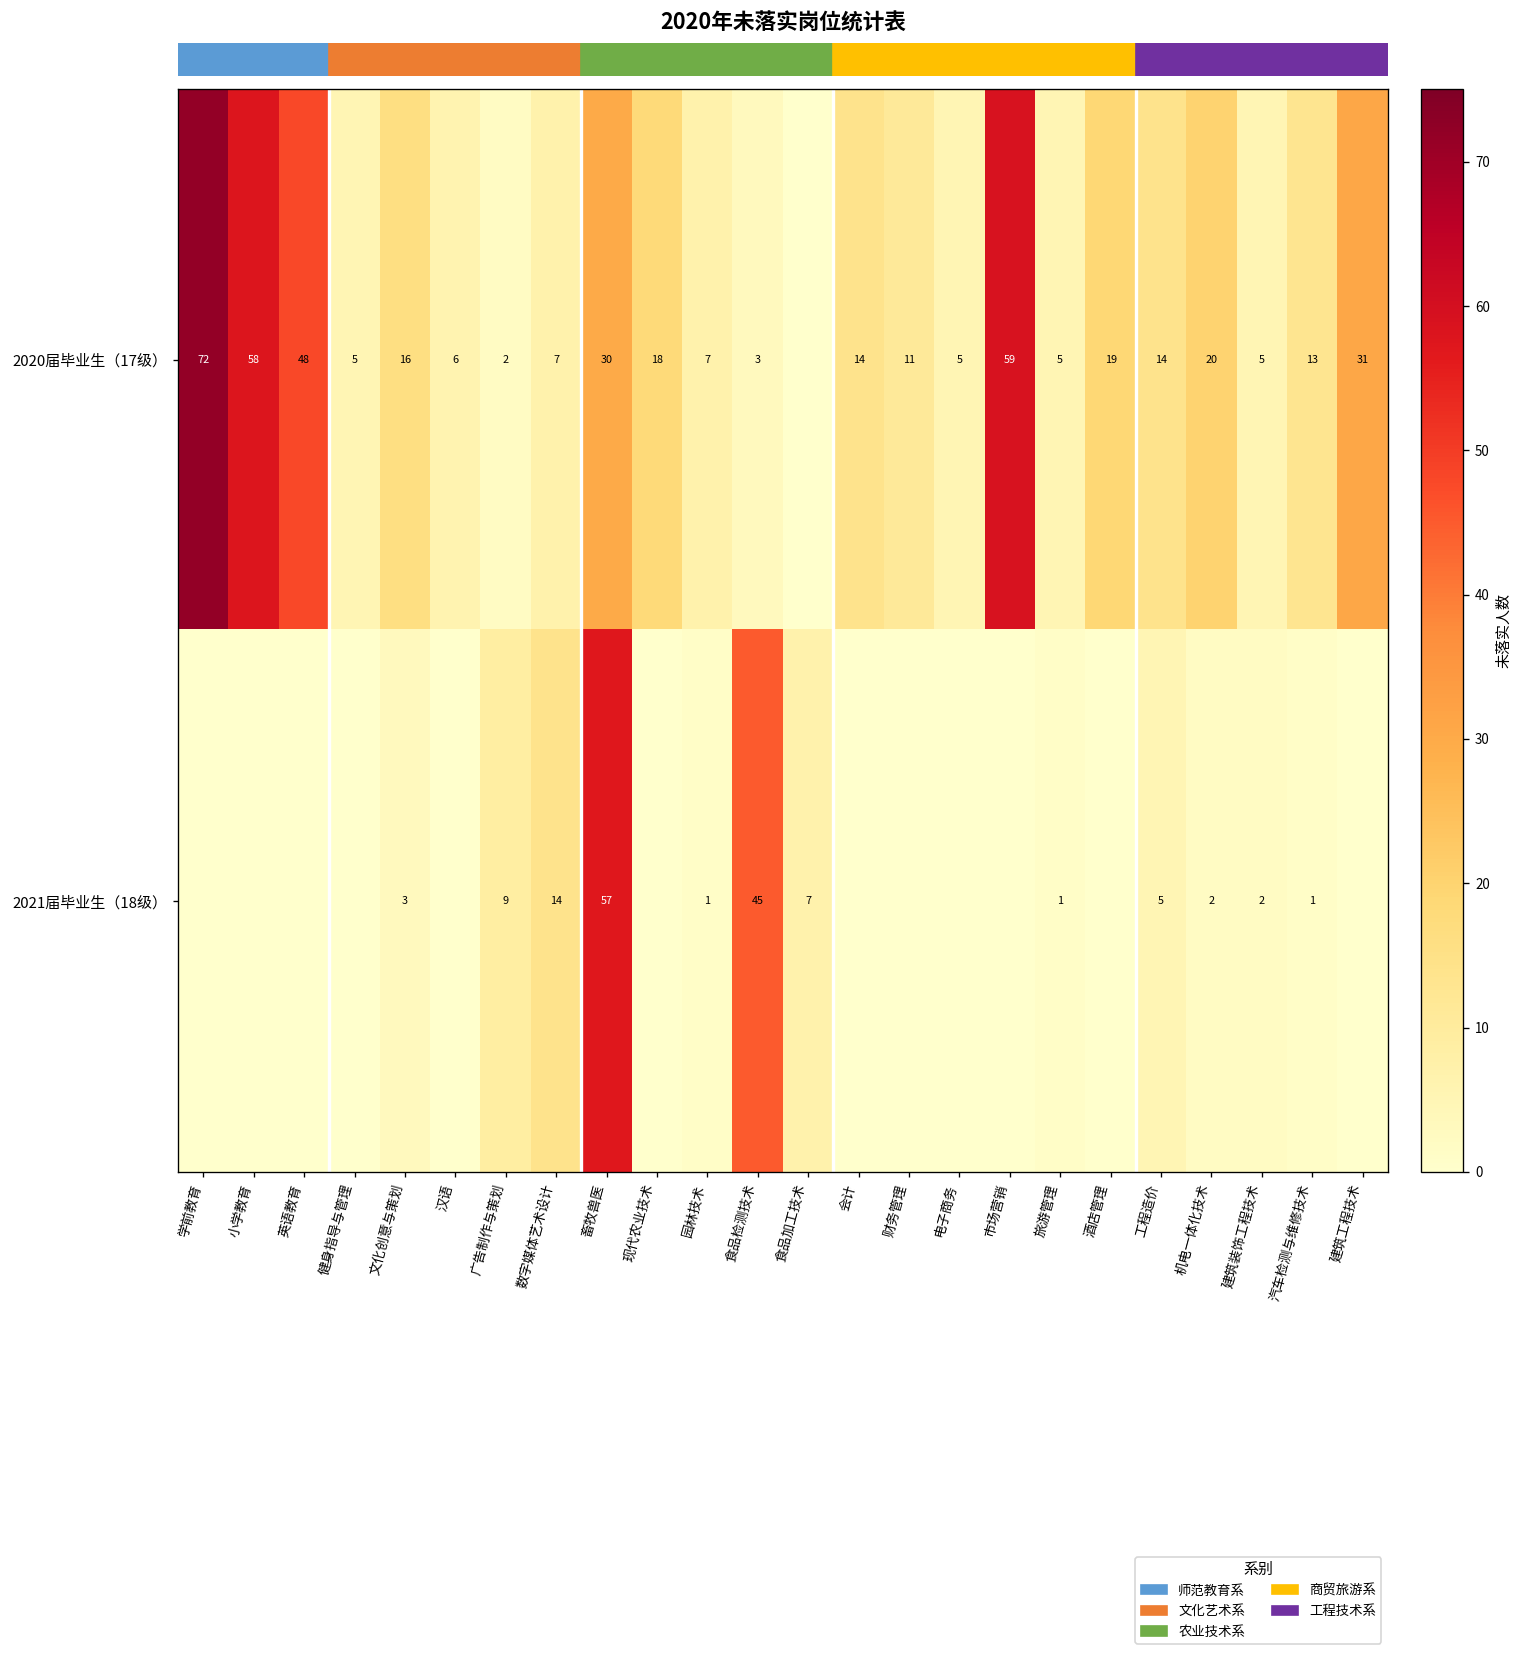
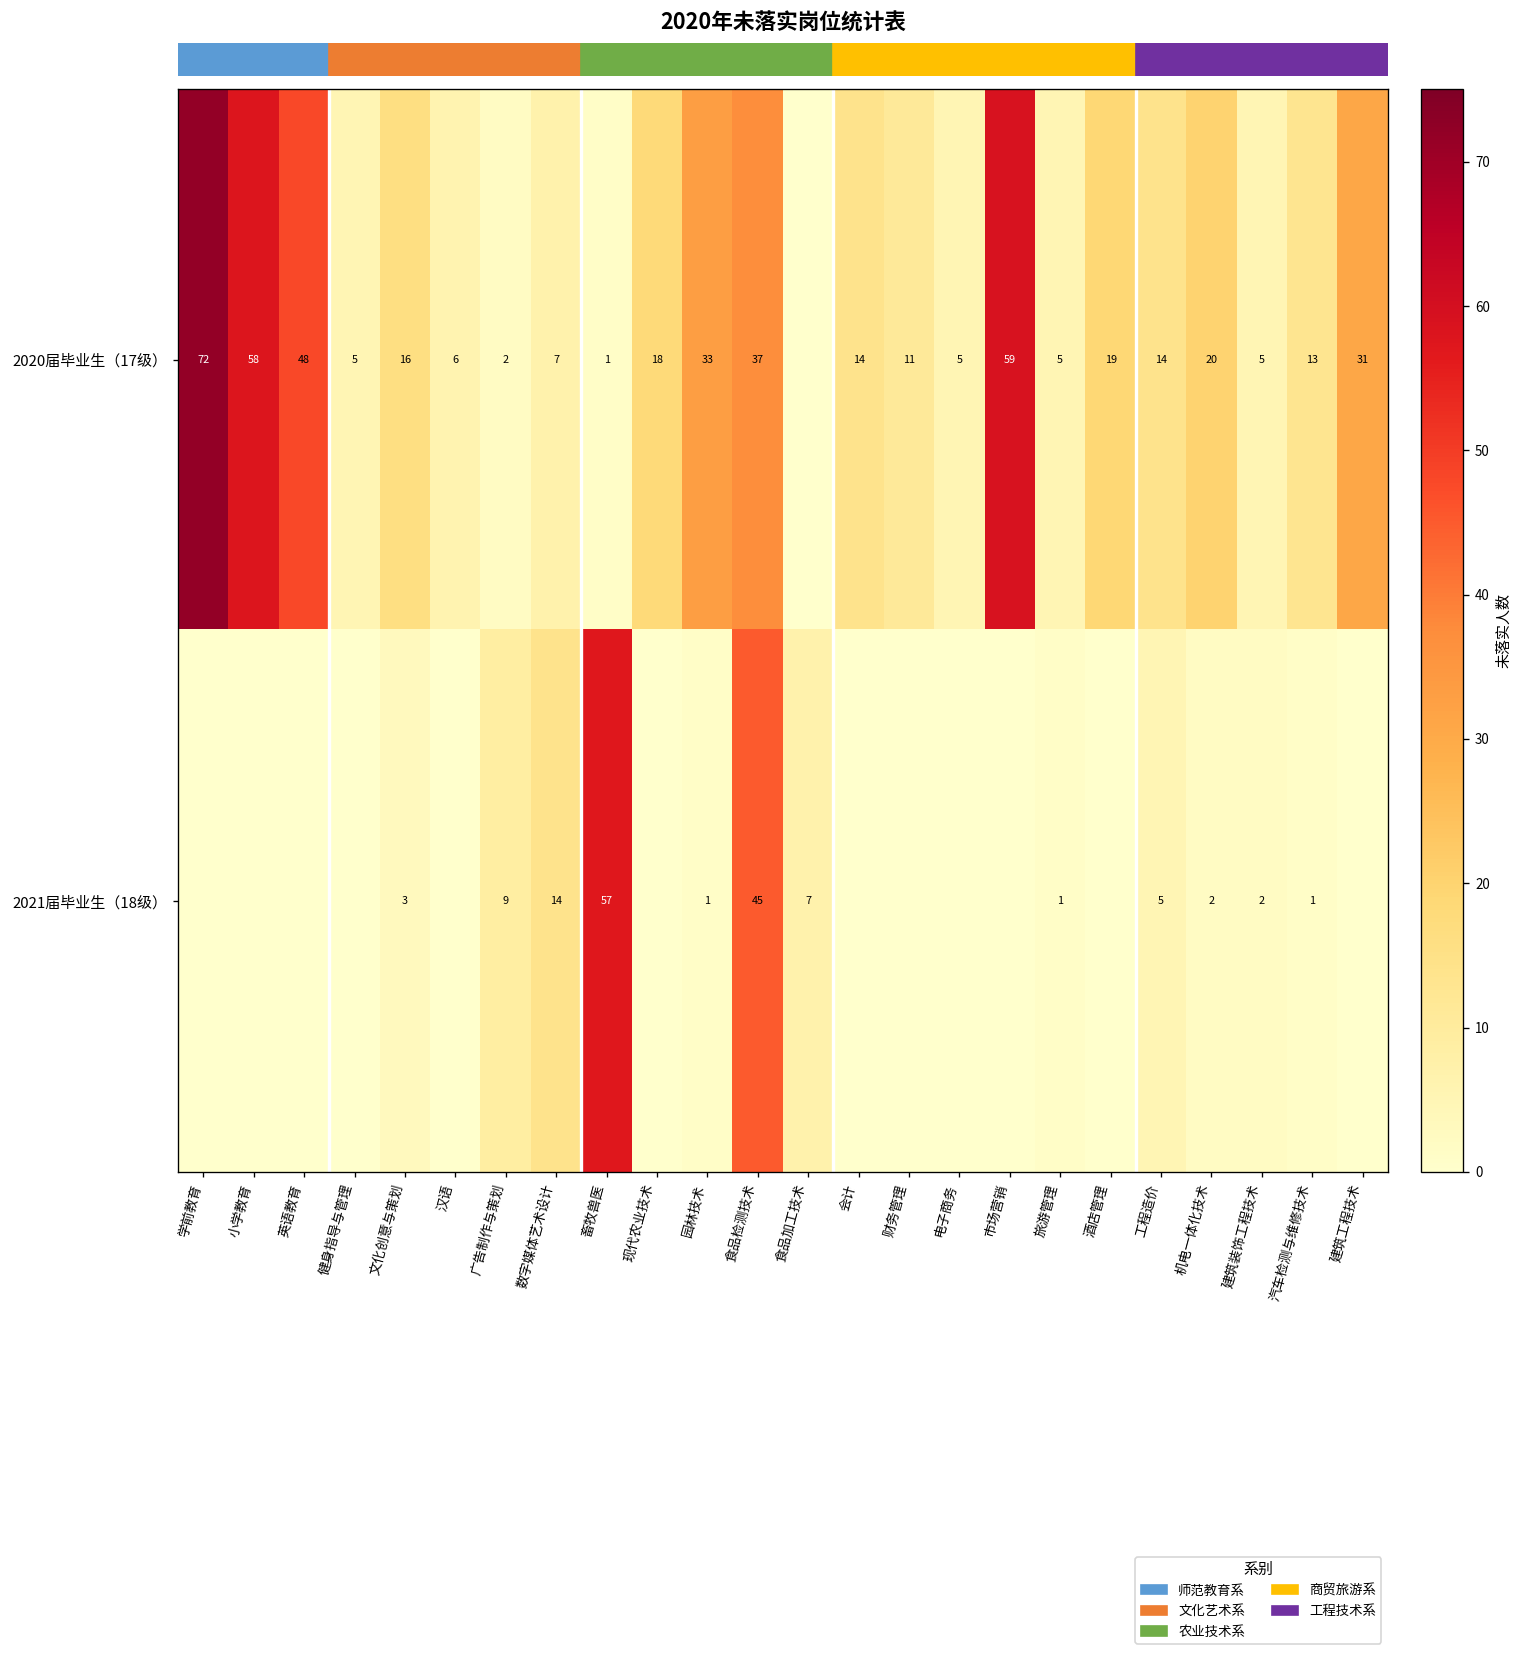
  {
    "2020届毕业生（17级）": {
      "学前教育": 72,
      "小学教育": 58,
      "英语教育": 48,
      "健身指导与管理": 5,
      "文化创意与策划": 16,
      "汉语": 6,
      "广告制作与策划": 2,
      "数字媒体艺术设计": 7,
-     "畜牧兽医": 30,
+     "畜牧兽医": 1,
      "现代农业技术": 18,
-     "园林技术": 7,
-     "食品检测技术": 3,
+     "园林技术": 33,
+     "食品检测技术": 37,
      "会计": 14,
      "财务管理": 11,
      "电子商务": 5,
      "市场营销": 59,
      "旅游管理": 5,
      "酒店管理": 19,
      "工程造价": 14,
      "机电一体化技术": 20,
      "建筑装饰工程技术": 5,
      "汽车检测与维修技术": 13,
      "建筑工程技术": 31
    },
    "2021届毕业生（18级）": {
      "文化创意与策划": 3,
      "广告制作与策划": 9,
      "数字媒体艺术设计": 14,
      "畜牧兽医": 57,
      "园林技术": 1,
      "食品检测技术": 45,
      "食品加工技术": 7,
      "旅游管理": 1,
      "工程造价": 5,
      "机电一体化技术": 2,
      "建筑装饰工程技术": 2,
      "汽车检测与维修技术": 1
    }
  }
